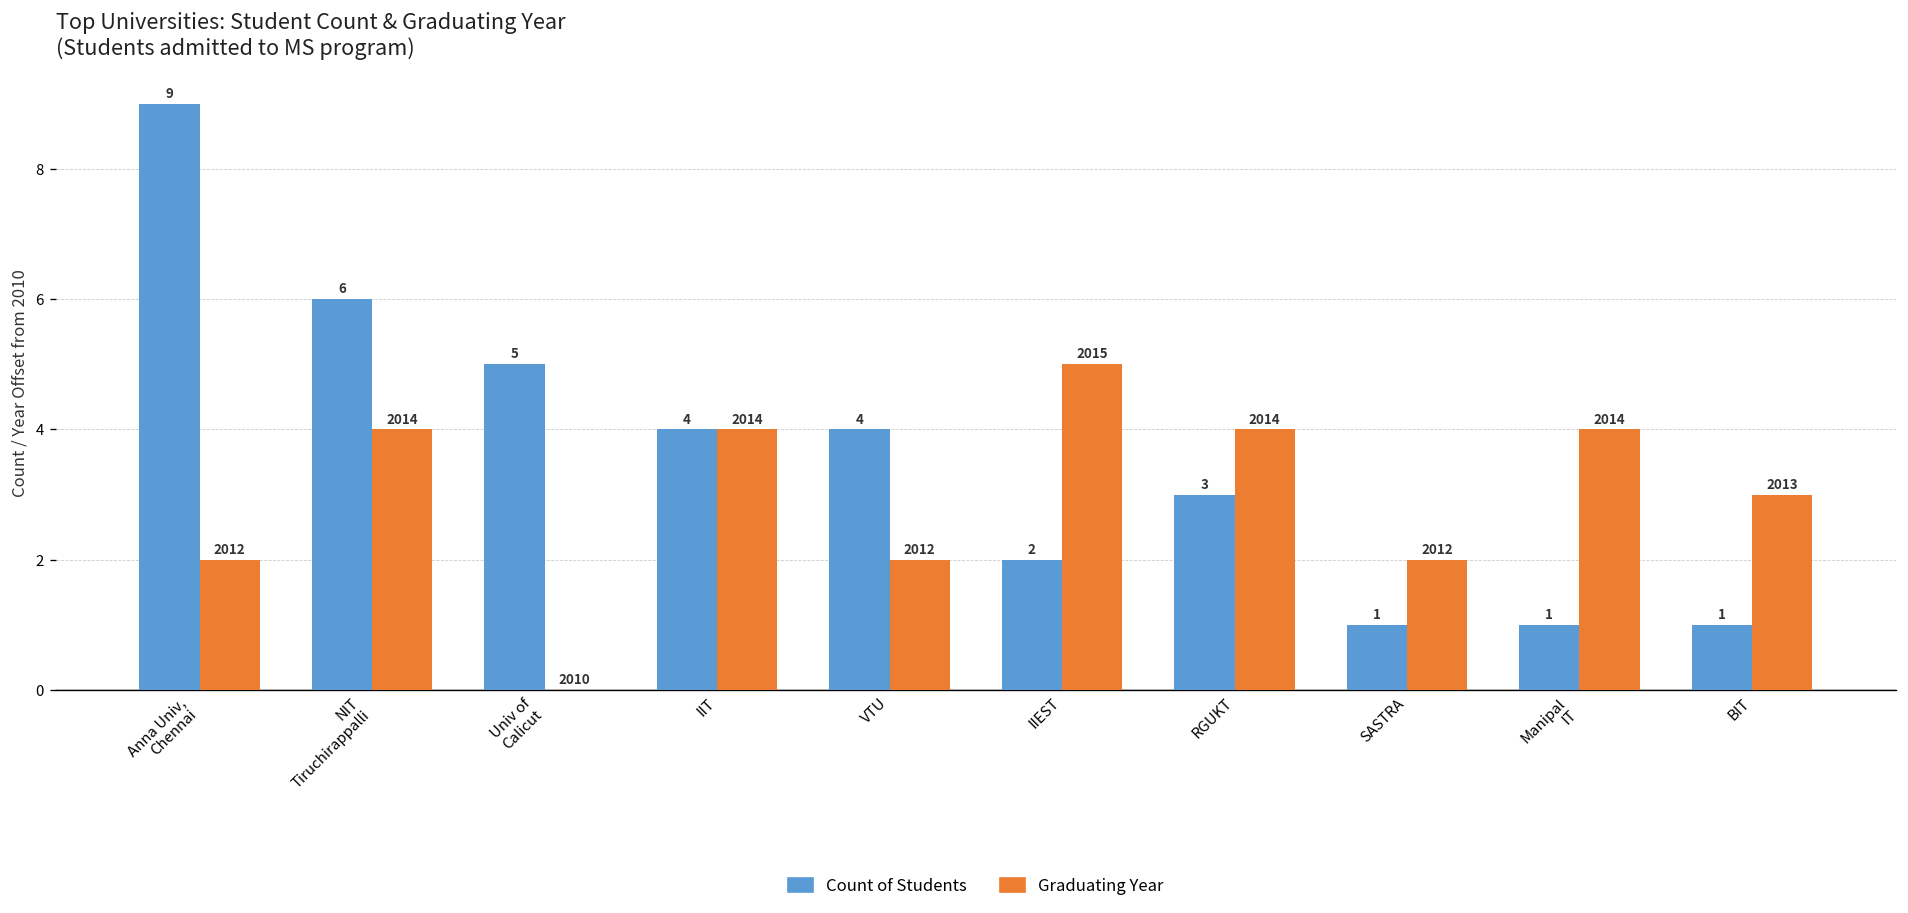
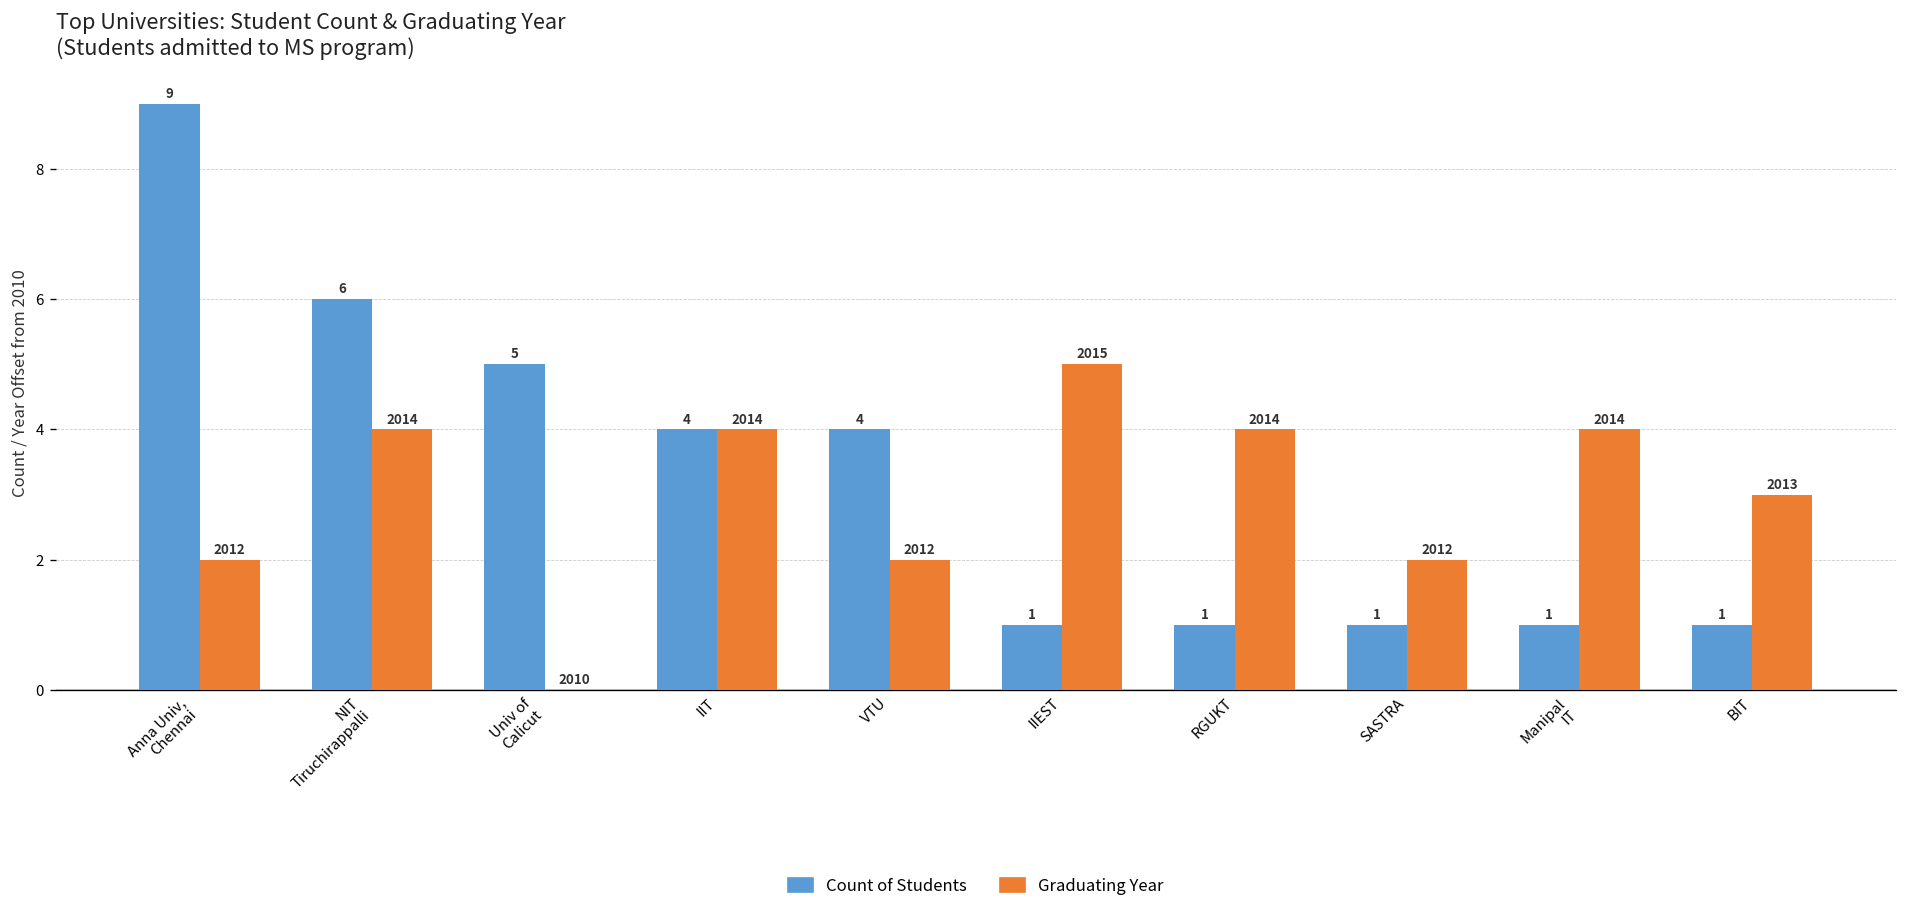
  {
    "Count of Students": {
      "Anna Univ, Chennai": 9,
      "NIT Tiruchirappalli": 6,
      "Univ of Calicut": 5,
      "IIT": 4,
      "VTU": 4,
-     "IIEST": 2,
-     "RGUKT": 3,
+     "IIEST": 1,
+     "RGUKT": 1,
      "SASTRA": 1,
      "Manipal IT": 1,
      "BIT": 1
    }
  }
